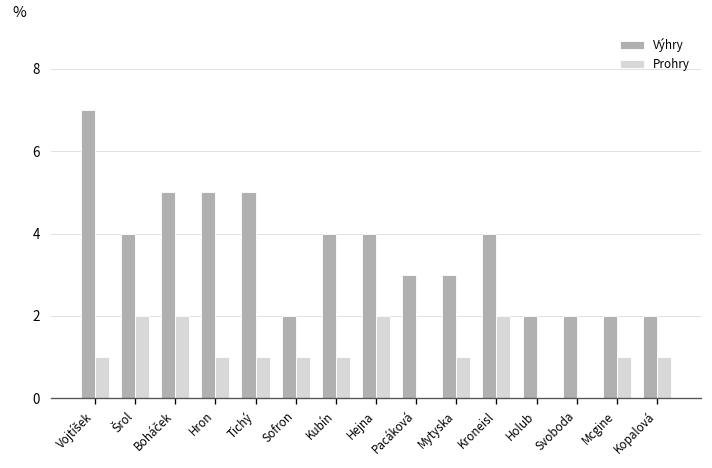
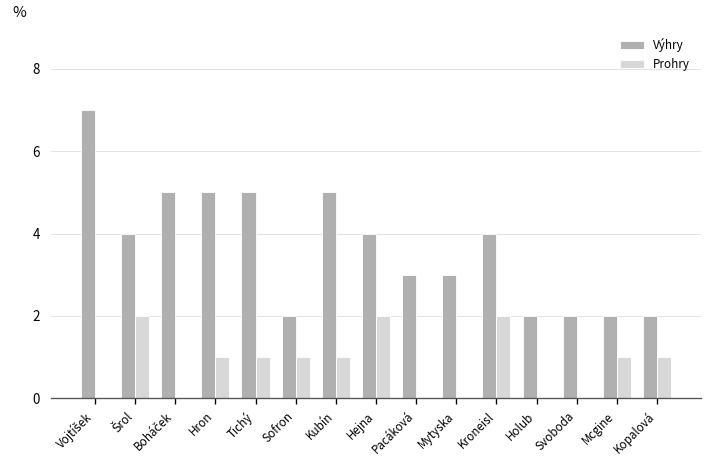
  {
    "Výhry": {
      "Vojtíšek": 7,
      "Šrol": 4,
      "Boháček": 5,
      "Hron": 5,
      "Tichý": 5,
      "Sofron": 2,
-     "Kubín": 4,
+     "Kubín": 5,
      "Hejna": 4,
      "Pacáková": 3,
      "Mytyska": 3,
      "Kroneisl": 4,
      "Holub": 2,
      "Svoboda": 2,
      "Mcgine": 2,
      "Kopalová": 2
    },
    "Prohry": {
-     "Vojtíšek": 1,
+     "Vojtíšek": 0,
      "Šrol": 2,
-     "Boháček": 2,
+     "Boháček": 0,
      "Hron": 1,
      "Tichý": 1,
      "Sofron": 1,
      "Kubín": 1,
      "Hejna": 2,
      "Pacáková": 0,
-     "Mytyska": 1,
+     "Mytyska": 0,
      "Kroneisl": 2,
      "Holub": 0,
      "Svoboda": 0,
      "Mcgine": 1,
      "Kopalová": 1
    }
  }
